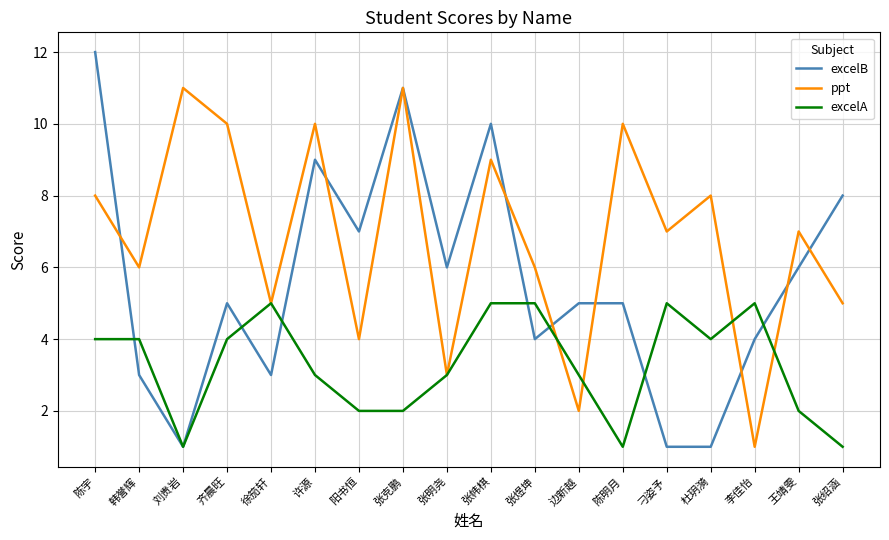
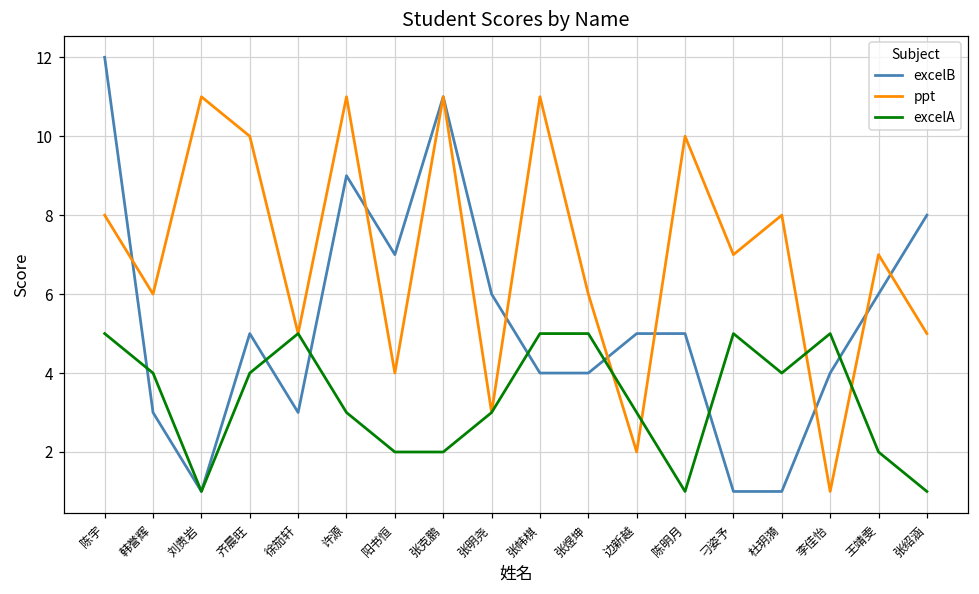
  {
    "excelB": {
      "陈宇": 12,
      "韩誉辉": 3,
      "齐晨旺": 5,
      "徐笳轩": 3,
      "许源": 9,
      "阳书恒": 7,
      "张明尧": 6,
-     "张帏棋": 10,
+     "张帏棋": 4,
      "张煜坤": 4,
      "边新越": 5,
      "陈明月": 5,
      "刁姿予": 1,
      "杜玥漪": 1,
      "李佳怡": 4,
      "王靖雯": 6,
      "张绍涵": 8
    },
    "ppt": {
      "陈宇": 8,
      "韩誉辉": 6,
      "刘贵岩": 11,
      "齐晨旺": 10,
-     "许源": 10,
+     "许源": 11,
      "阳书恒": 4,
-     "张帏棋": 9,
+     "张帏棋": 11,
      "张煜坤": 6,
      "边新越": 2,
      "陈明月": 10,
      "刁姿予": 7,
      "杜玥漪": 8,
      "李佳怡": 1,
      "王靖雯": 7,
      "张绍涵": 5
    },
    "excelA": {
-     "陈宇": 4,
+     "陈宇": 5,
      "韩誉辉": 4,
      "齐晨旺": 4,
      "许源": 3,
      "阳书恒": 2,
      "张克鹏": 2,
      "张帏棋": 5,
      "张煜坤": 5,
      "边新越": 3,
      "陈明月": 1,
      "刁姿予": 5,
      "杜玥漪": 4,
      "李佳怡": 5,
      "王靖雯": 2,
      "张绍涵": 1
    }
  }
